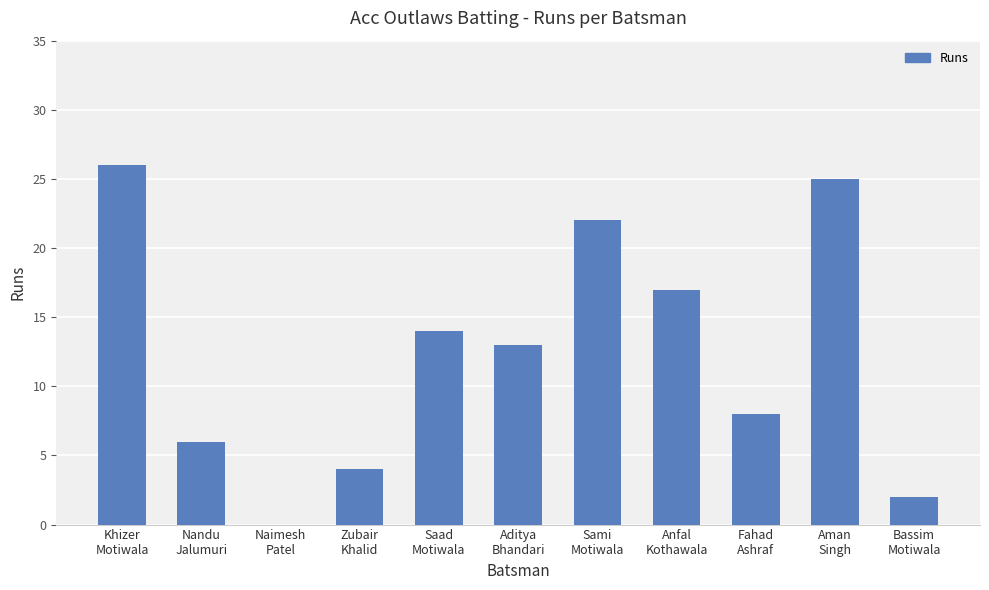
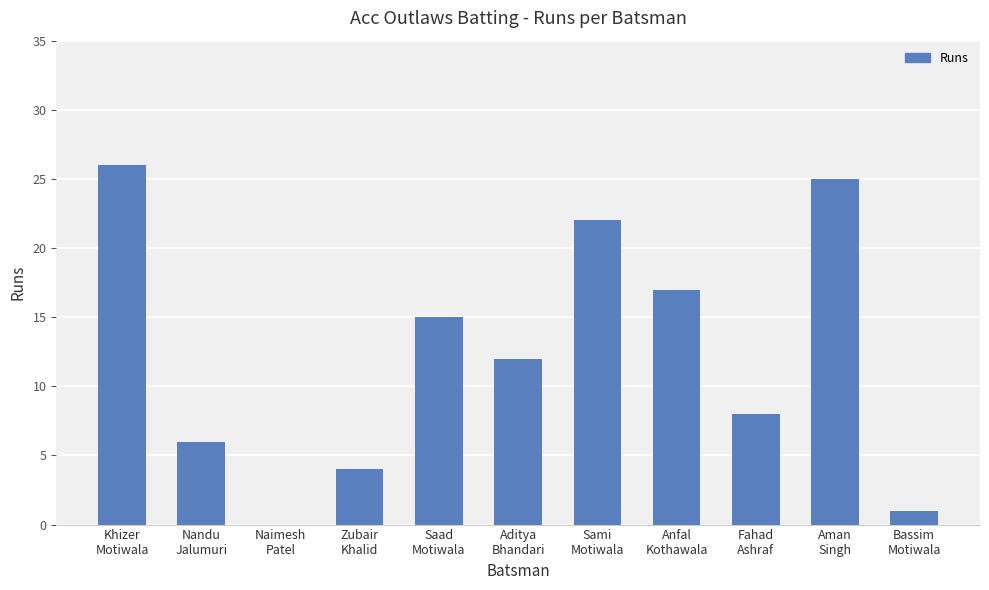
  {
    "Khizer Motiwala": 26,
    "Nandu Jalumuri": 6,
    "Naimesh Patel": 0,
    "Zubair Khalid": 4,
-   "Saad Motiwala": 14,
-   "Aditya Bhandari": 13,
+   "Saad Motiwala": 15,
+   "Aditya Bhandari": 12,
    "Sami Motiwala": 22,
    "Anfal Kothawala": 17,
    "Fahad Ashraf": 8,
    "Aman Singh": 25,
-   "Bassim Motiwala": 2
+   "Bassim Motiwala": 1
  }
